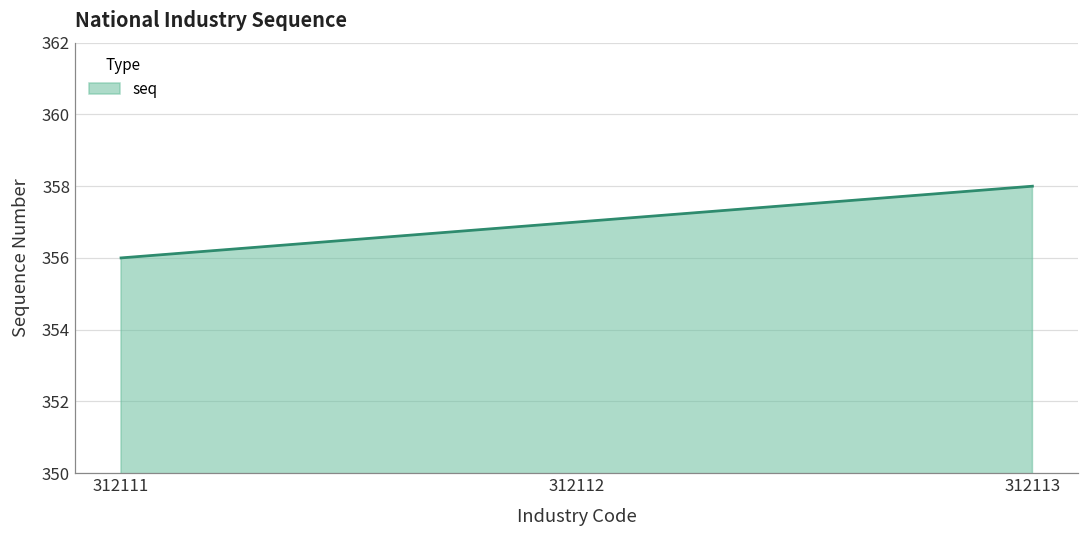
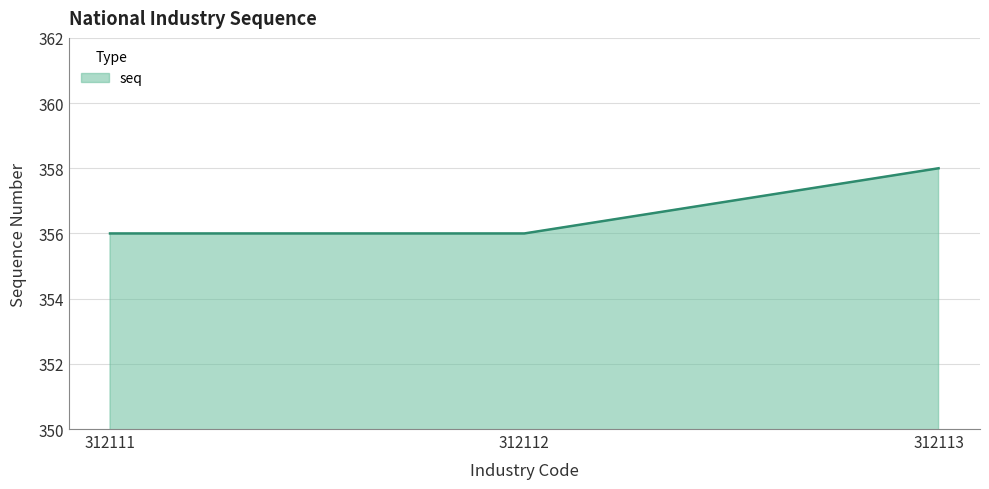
  {
    "312111": 356,
-   "312112": 357,
+   "312112": 356,
    "312113": 358
  }
